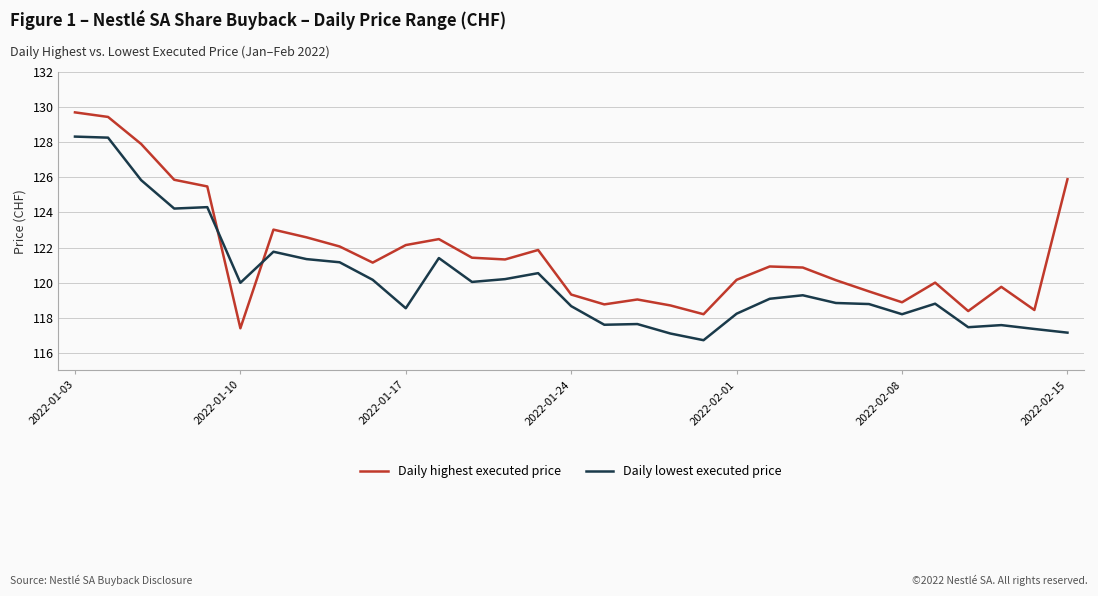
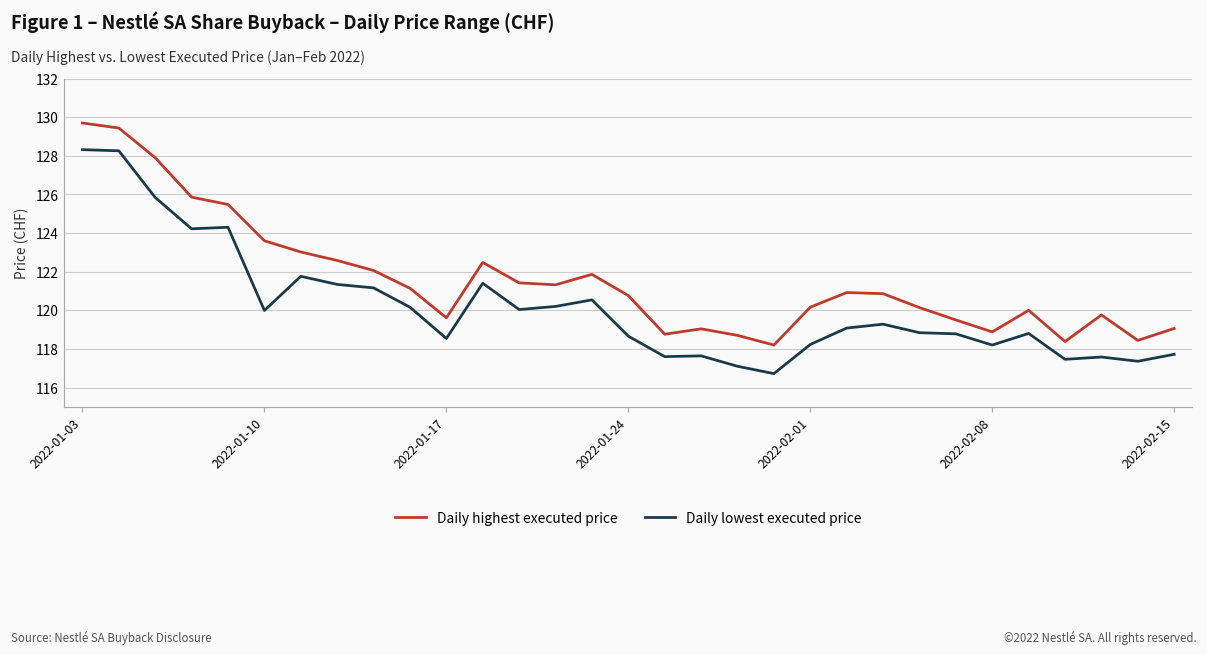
  {
    "Daily highest executed price": {
      "2022-01-03": 129.7,
-     "2022-01-10": 117.4,
-     "2022-01-17": 122.1,
-     "2022-01-24": 119.3,
+     "2022-01-10": 123.6,
+     "2022-01-17": 119.6,
+     "2022-01-24": 120.8,
      "2022-02-01": 120.2,
      "2022-02-08": 118.9,
-     "2022-02-15": 125.9
+     "2022-02-15": 119.1
    },
    "Daily lowest executed price": {
      "2022-01-03": 128.3,
      "2022-01-10": 120.0,
      "2022-01-17": 118.5,
      "2022-01-24": 118.7,
      "2022-02-01": 118.2,
      "2022-02-08": 118.2,
-     "2022-02-15": 117.2
+     "2022-02-15": 117.7
    }
  }
